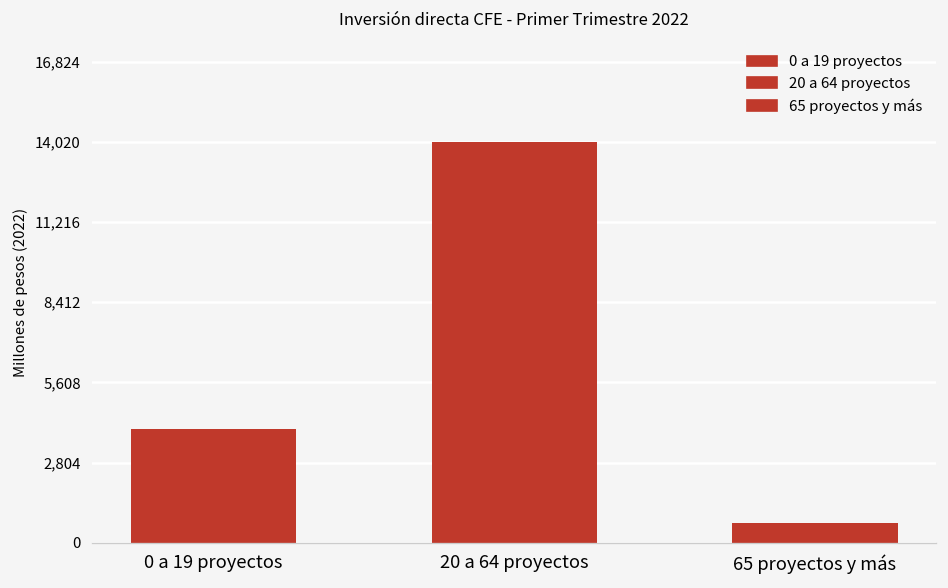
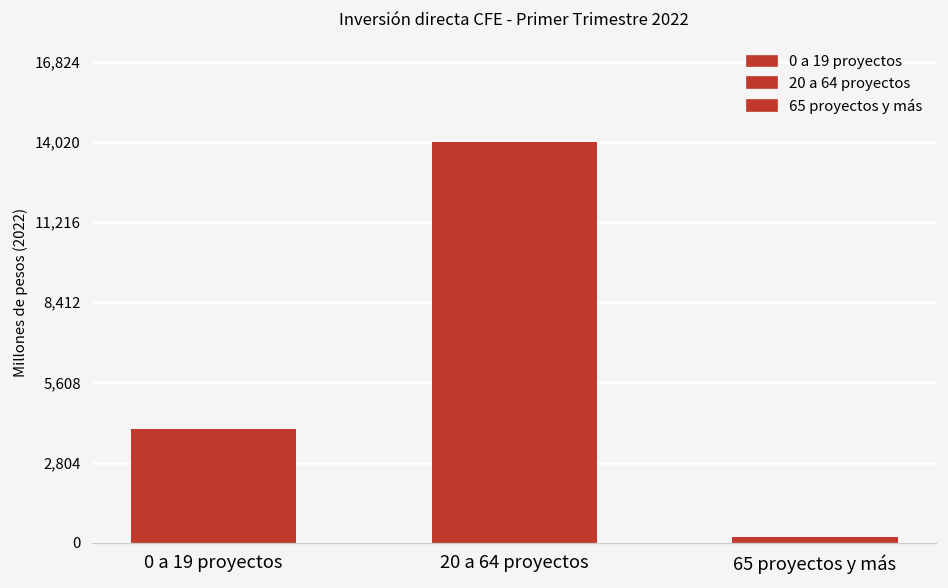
  {
    "0 a 19 proyectos": "4,000",
    "20 a 64 proyectos": "14,000",
-   "65 proyectos y más": "700"
+   "65 proyectos y más": "200"
  }
